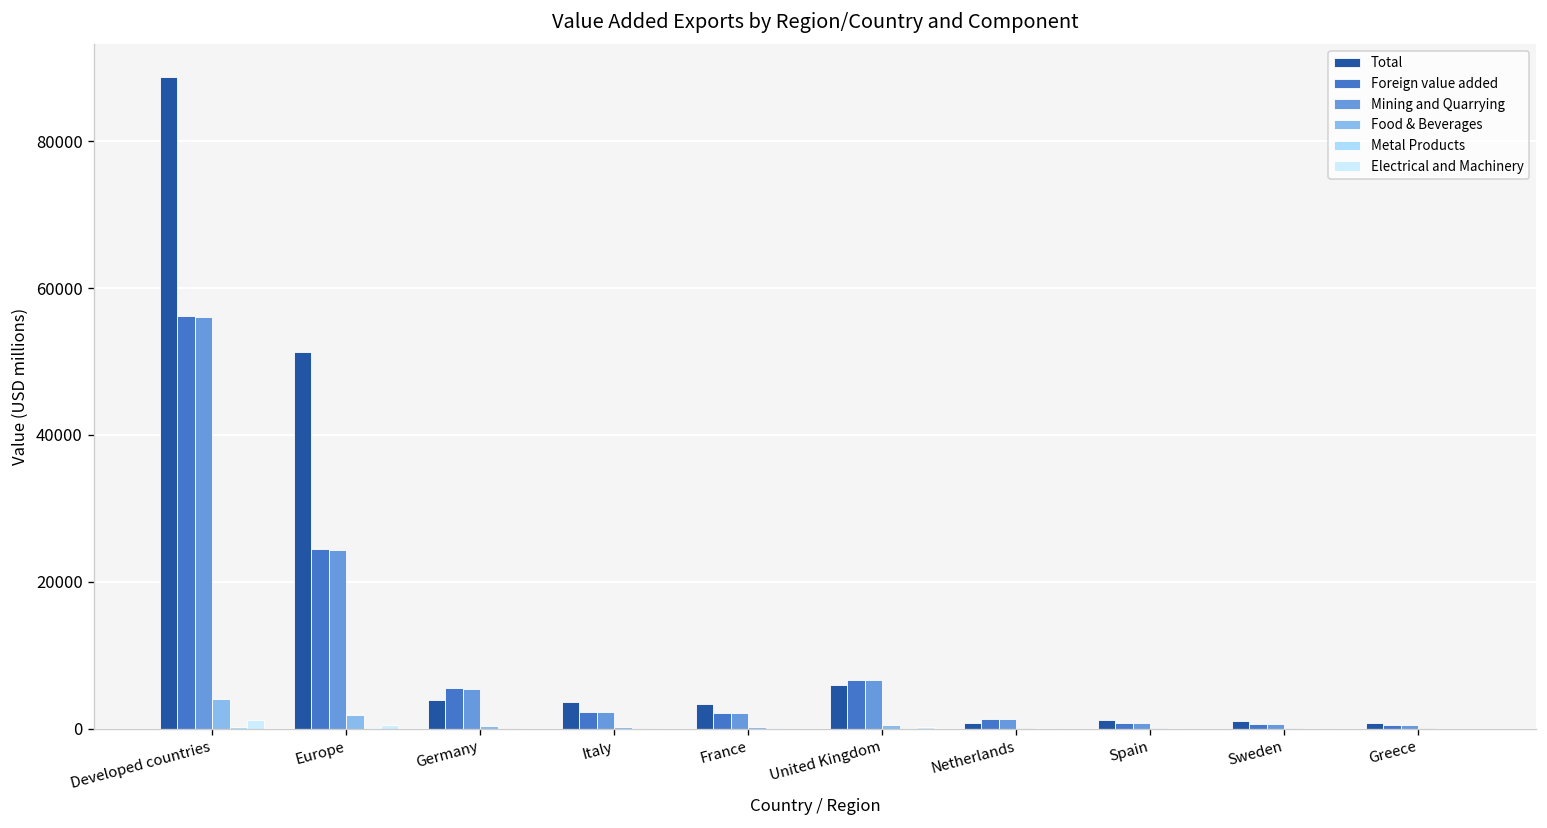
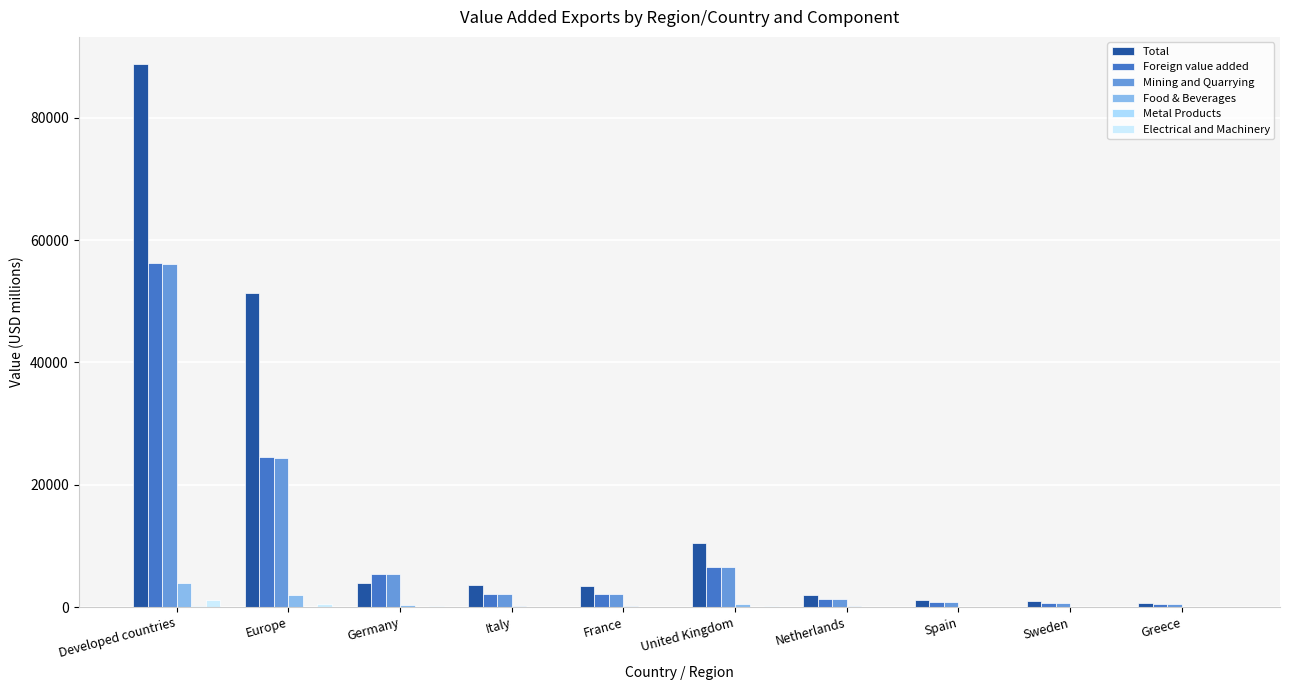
  {
    "Total": {
      "Developed countries": 89000,
      "Europe": 51000,
      "Germany": 4000,
      "Italy": 4000,
      "France": 3000,
-     "United Kingdom": 6000,
-     "Netherlands": 1000,
+     "United Kingdom": 10000,
+     "Netherlands": 2000,
      "Spain": 1000,
      "Sweden": 1000,
      "Greece": 1000
    }
  }
